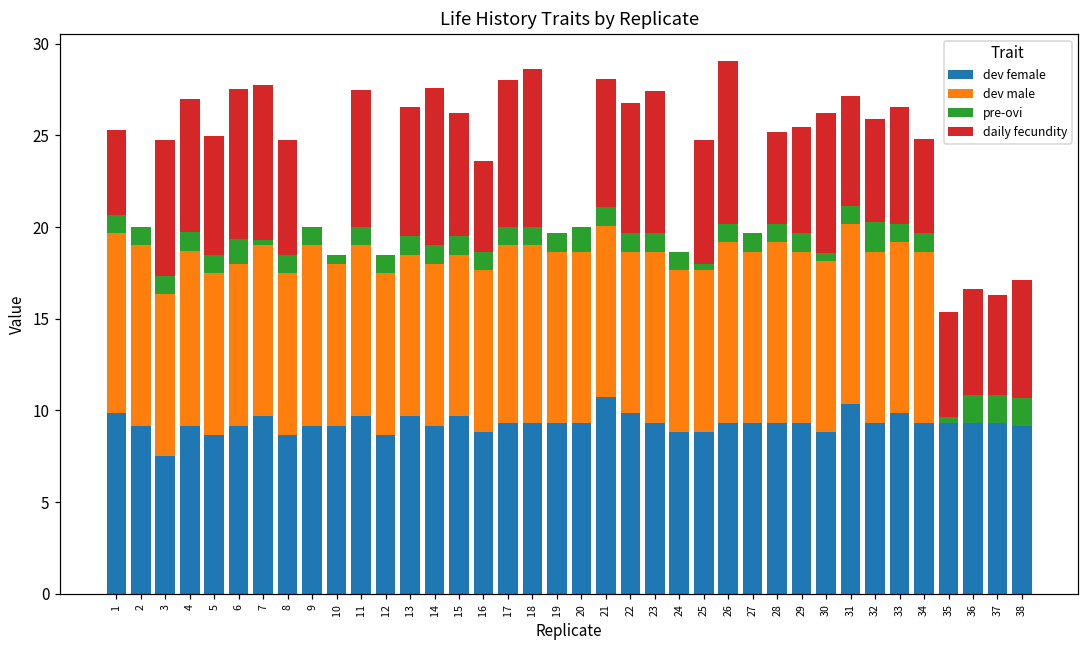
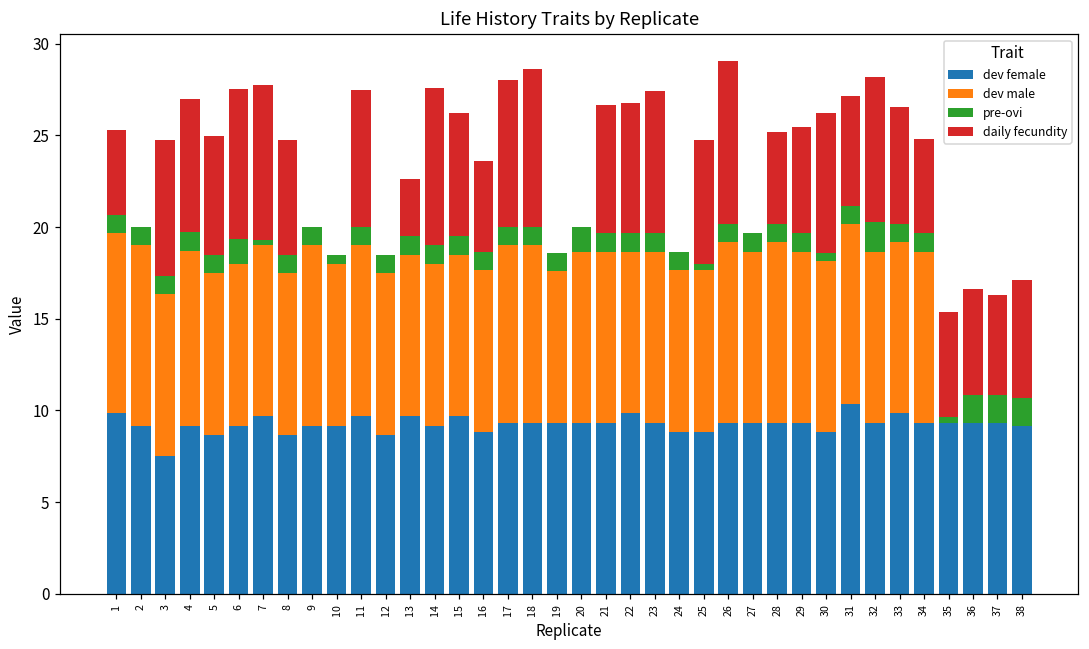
  {
    "dev female": {
      "1": 9.8,
      "2": 9.2,
      "3": 7.5,
      "4": 9.2,
      "5": 8.7,
      "6": 9.2,
      "7": 9.7,
      "8": 8.7,
      "9": 9.2,
      "10": 9.2,
      "11": 9.7,
      "12": 8.7,
      "13": 9.7,
      "14": 9.2,
      "15": 9.7,
      "16": 8.8,
      "17": 9.3,
      "18": 9.3,
      "19": 9.3,
      "20": 9.3,
-     "21": 10.8,
+     "21": 9.3,
      "22": 9.8,
      "23": 9.3,
      "24": 8.8,
      "25": 8.8,
      "26": 9.3,
      "27": 9.3,
      "28": 9.3,
      "29": 9.3,
      "30": 8.8,
      "31": 10.3,
      "32": 9.3,
      "33": 9.8,
      "34": 9.3,
      "35": 9.3,
      "36": 9.3,
      "37": 9.3,
      "38": 9.2
    },
    "dev male": {
      "1": 9.8,
      "2": 9.8,
      "3": 8.8,
      "4": 9.5,
      "5": 8.8,
      "6": 8.8,
      "7": 9.3,
      "8": 8.8,
      "9": 9.8,
      "10": 8.8,
      "11": 9.3,
      "12": 8.8,
      "13": 8.8,
      "14": 8.8,
      "15": 8.8,
      "16": 8.8,
      "17": 9.7,
      "18": 9.7,
-     "19": 9.3,
+     "19": 8.2,
      "20": 9.3,
      "21": 9.3,
      "22": 8.8,
      "23": 9.3,
      "24": 8.8,
      "25": 8.8,
      "26": 9.8,
      "27": 9.3,
      "28": 9.8,
      "29": 9.3,
      "30": 9.3,
      "31": 9.8,
      "32": 9.3,
      "33": 9.3,
      "34": 9.3,
      "35": 0.0,
      "36": 0.0,
      "37": 0.0,
      "38": 0.0
    },
    "pre-ovi": {
      "1": 1.0,
      "2": 1.0,
      "3": 1.0,
      "4": 1.0,
      "5": 1.0,
      "6": 1.3,
      "7": 0.3,
      "8": 1.0,
      "9": 1.0,
      "10": 0.5,
      "11": 1.0,
      "12": 1.0,
      "13": 1.0,
      "14": 1.0,
      "15": 1.0,
      "16": 1.0,
      "17": 1.0,
      "18": 1.0,
      "19": 1.0,
      "20": 1.3,
      "21": 1.0,
      "22": 1.0,
      "23": 1.0,
      "24": 1.0,
      "25": 0.3,
      "26": 1.0,
      "27": 1.0,
      "28": 1.0,
      "29": 1.0,
      "30": 0.4,
      "31": 1.0,
      "32": 1.6,
      "33": 1.0,
      "34": 1.0,
      "35": 0.3,
      "36": 1.5,
      "37": 1.5,
      "38": 1.5
    },
    "daily fecundity": {
      "1": 4.6,
      "2": 0.0,
      "3": 7.4,
      "4": 7.3,
      "5": 6.4,
      "6": 8.2,
      "7": 8.4,
      "8": 6.3,
      "9": 0.0,
      "10": 0.0,
      "11": 7.5,
      "12": 0.0,
-     "13": 7.1,
+     "13": 3.1,
      "14": 8.6,
      "15": 6.7,
      "16": 4.9,
      "17": 8.0,
      "18": 8.6,
      "19": 0.0,
      "20": 0.0,
      "21": 7.0,
      "22": 7.1,
      "23": 7.8,
      "24": 0.0,
      "25": 6.7,
      "26": 8.9,
      "27": 0.0,
      "28": 5.0,
      "29": 5.8,
      "30": 7.7,
      "31": 6.0,
-     "32": 5.6,
+     "32": 7.9,
      "33": 6.4,
      "34": 5.1,
      "35": 5.7,
      "36": 5.8,
      "37": 5.5,
      "38": 6.5
    }
  }
